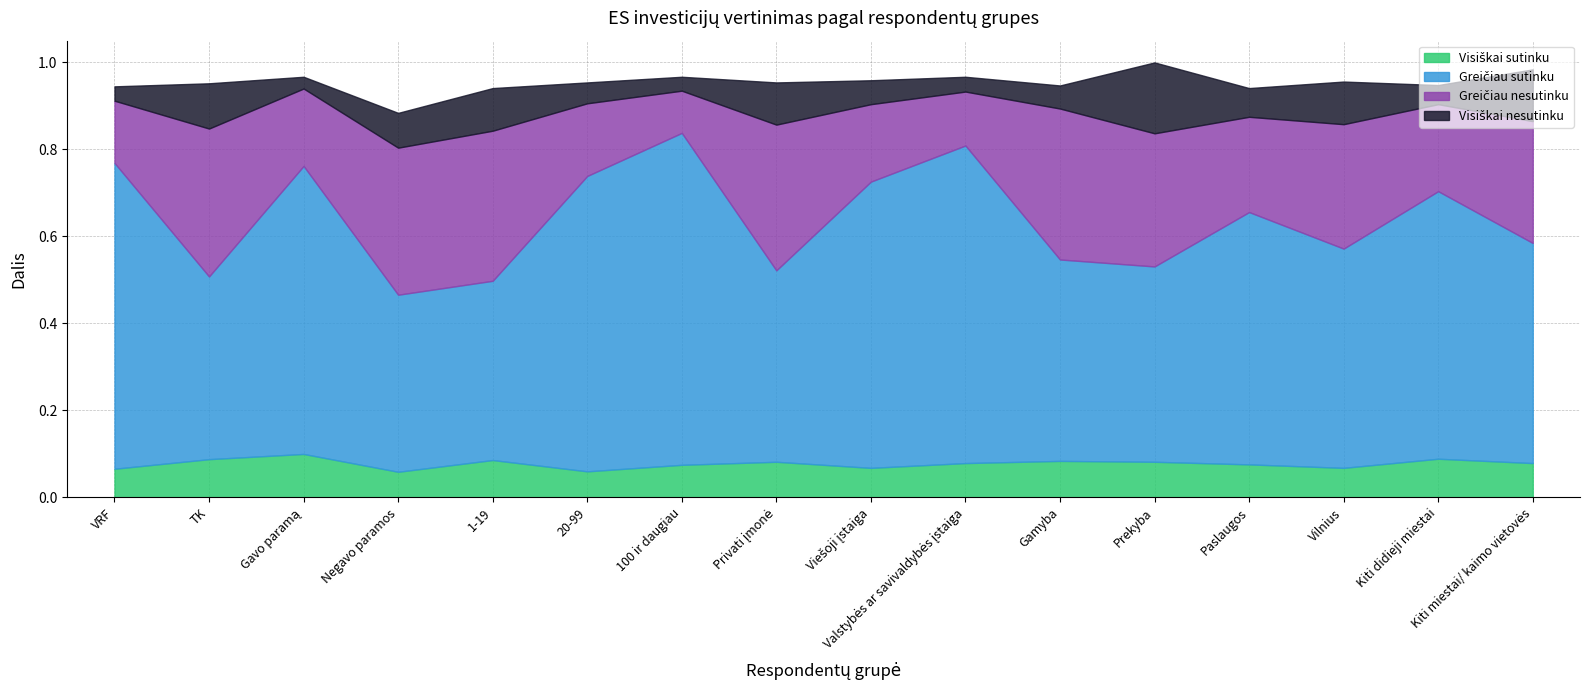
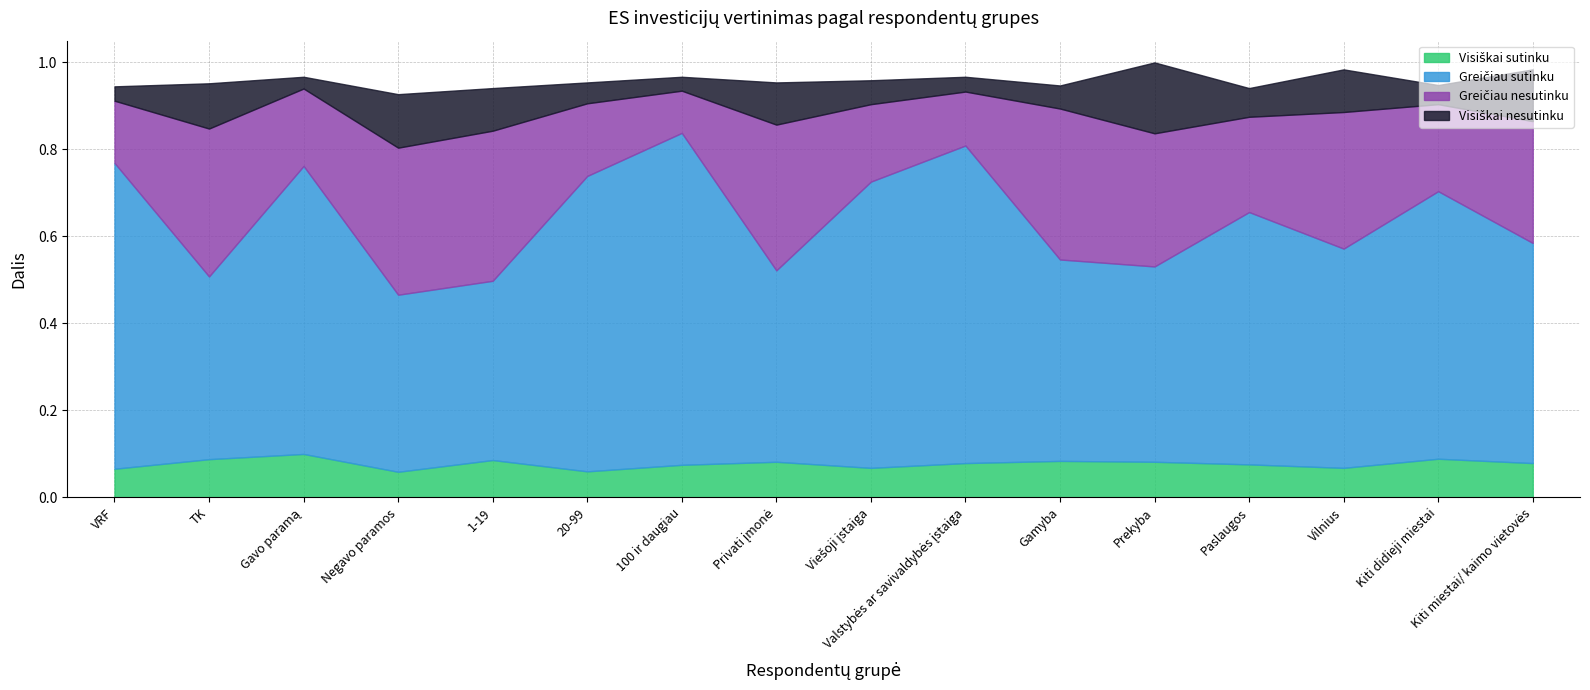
  {
    "Visiškai sutinku": {
      "VRF": 0.07,
      "TK": 0.09,
      "Gavo paramą": 0.10,
      "Negavo paramos": 0.06,
      "1-19": 0.09,
      "20-99": 0.06,
      "100 ir daugiau": 0.08,
      "Privati įmonė": 0.08,
      "Viešoji įstaiga": 0.07,
      "Valstybės ar savivaldybės įstaiga": 0.08,
      "Gamyba": 0.08,
      "Prekyba": 0.08,
      "Paslaugos": 0.08,
      "Vilnius": 0.07,
      "Kiti didieji miestai": 0.09,
      "Kiti miestai/ kaimo vietovės": 0.08
    },
    "Greičiau sutinku": {
      "VRF": 0.70,
      "TK": 0.42,
      "Gavo paramą": 0.66,
      "Negavo paramos": 0.41,
      "1-19": 0.41,
      "20-99": 0.68,
      "100 ir daugiau": 0.76,
      "Privati įmonė": 0.44,
      "Viešoji įstaiga": 0.66,
      "Valstybės ar savivaldybės įstaiga": 0.73,
      "Gamyba": 0.46,
      "Prekyba": 0.45,
      "Paslaugos": 0.58,
      "Vilnius": 0.50,
      "Kiti didieji miestai": 0.62,
      "Kiti miestai/ kaimo vietovės": 0.51
    },
    "Greičiau nesutinku": {
      "VRF": 0.14,
      "TK": 0.34,
      "Gavo paramą": 0.18,
      "Negavo paramos": 0.34,
      "1-19": 0.35,
      "20-99": 0.17,
      "100 ir daugiau": 0.10,
      "Privati įmonė": 0.33,
      "Viešoji įstaiga": 0.18,
      "Valstybės ar savivaldybės įstaiga": 0.12,
      "Gamyba": 0.35,
      "Prekyba": 0.31,
      "Paslaugos": 0.22,
-     "Vilnius": 0.29
+     "Vilnius": 0.31
    },
    "Visiškai nesutinku": {
      "VRF": 0.03,
      "TK": 0.10,
      "Gavo paramą": 0.03,
-     "Negavo paramos": 0.08,
+     "Negavo paramos": 0.12,
      "1-19": 0.10,
      "20-99": 0.05,
      "100 ir daugiau": 0.03,
      "Privati įmonė": 0.10,
      "Viešoji įstaiga": 0.06,
      "Valstybės ar savivaldybės įstaiga": 0.03,
      "Gamyba": 0.05,
      "Prekyba": 0.16,
      "Paslaugos": 0.07,
      "Vilnius": 0.10
    }
  }
